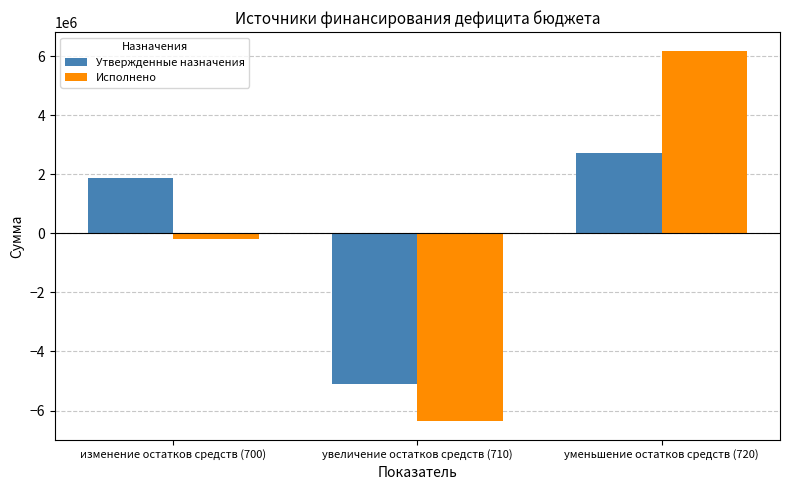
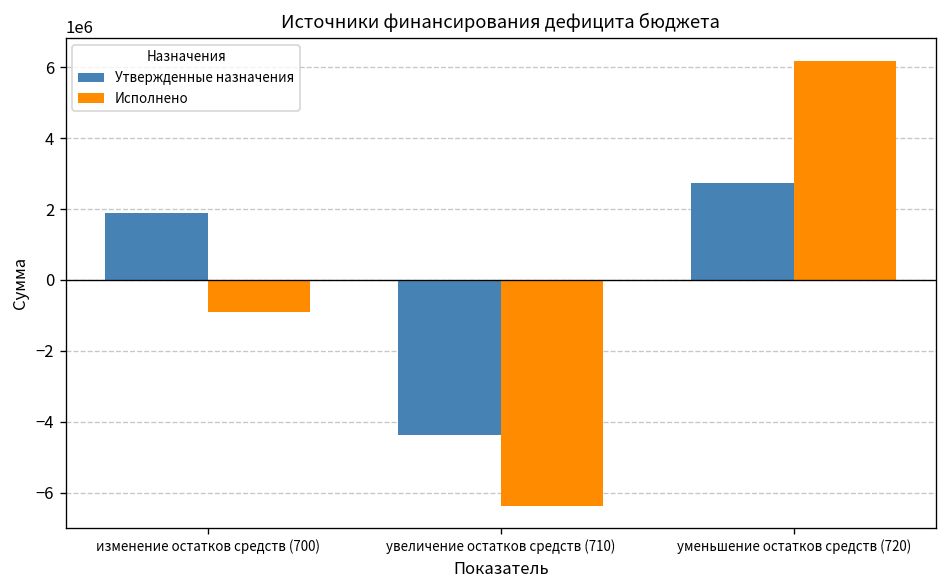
  {
    "Утвержденные назначения": {
      "изменение остатков средств (700)": 1900000,
-     "увеличение остатков средств (710)": -5100000,
+     "увеличение остатков средств (710)": -4400000,
      "уменьшение остатков средств (720)": 2700000
    },
    "Исполнено": {
-     "изменение остатков средств (700)": -200000,
+     "изменение остатков средств (700)": -900000,
      "увеличение остатков средств (710)": -6400000,
      "уменьшение остатков средств (720)": 6200000
    }
  }
